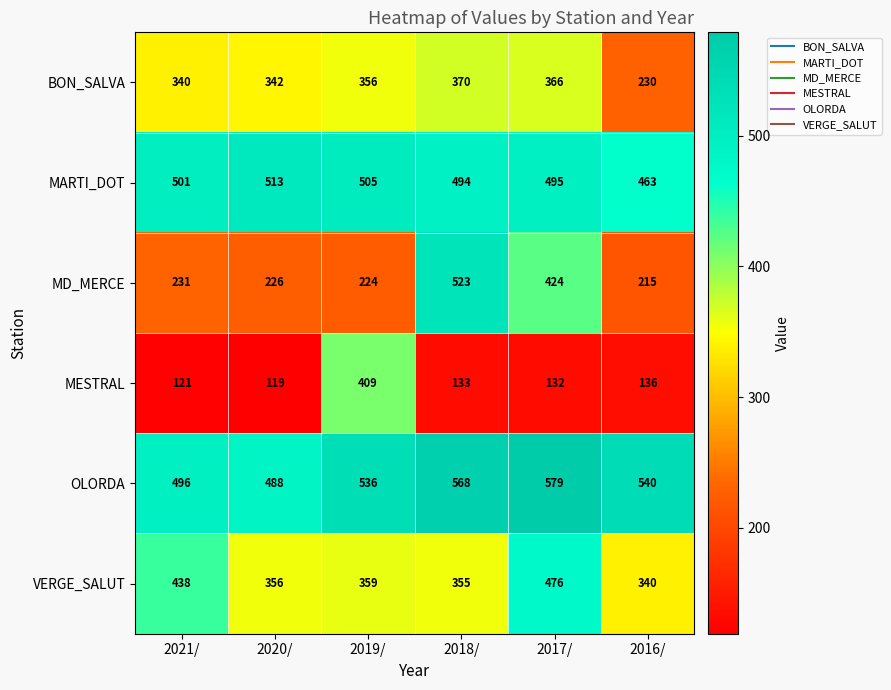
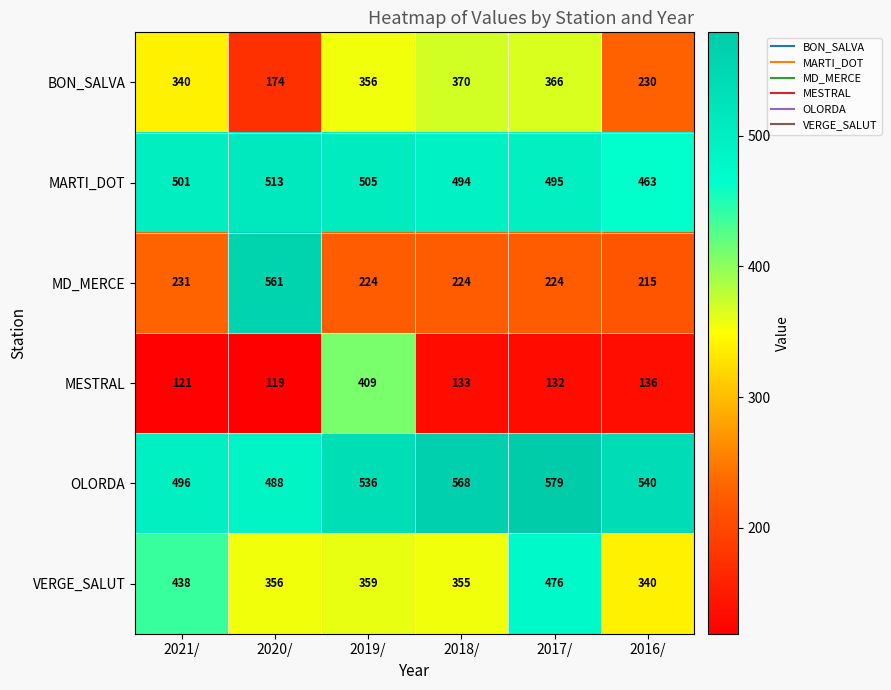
  {
    "BON_SALVA": {
      "2021/": 340,
-     "2020/": 342,
+     "2020/": 174,
      "2019/": 356,
      "2018/": 370,
      "2017/": 366,
      "2016/": 230
    },
    "MARTI_DOT": {
      "2021/": 501,
      "2020/": 513,
      "2019/": 505,
      "2018/": 494,
      "2017/": 495,
      "2016/": 463
    },
    "MD_MERCE": {
      "2021/": 231,
-     "2020/": 226,
+     "2020/": 561,
      "2019/": 224,
-     "2018/": 523,
-     "2017/": 424,
+     "2018/": 224,
+     "2017/": 224,
      "2016/": 215
    },
    "MESTRAL": {
      "2021/": 121,
      "2020/": 119,
      "2019/": 409,
      "2018/": 133,
      "2017/": 132,
      "2016/": 136
    },
    "OLORDA": {
      "2021/": 496,
      "2020/": 488,
      "2019/": 536,
      "2018/": 568,
      "2017/": 579,
      "2016/": 540
    },
    "VERGE_SALUT": {
      "2021/": 438,
      "2020/": 356,
      "2019/": 359,
      "2018/": 355,
      "2017/": 476,
      "2016/": 340
    }
  }
